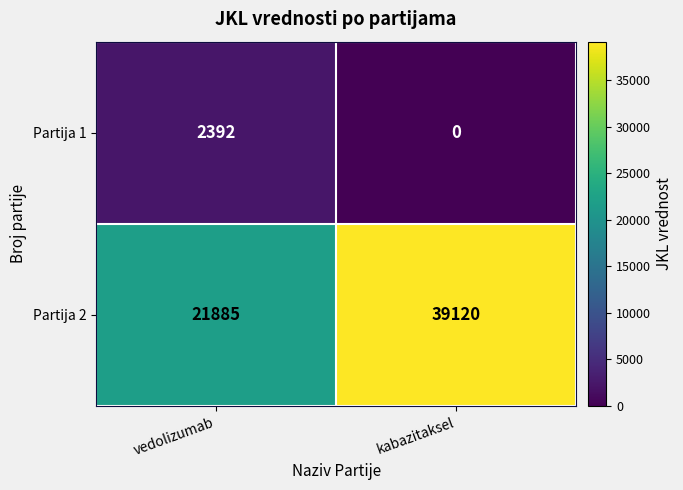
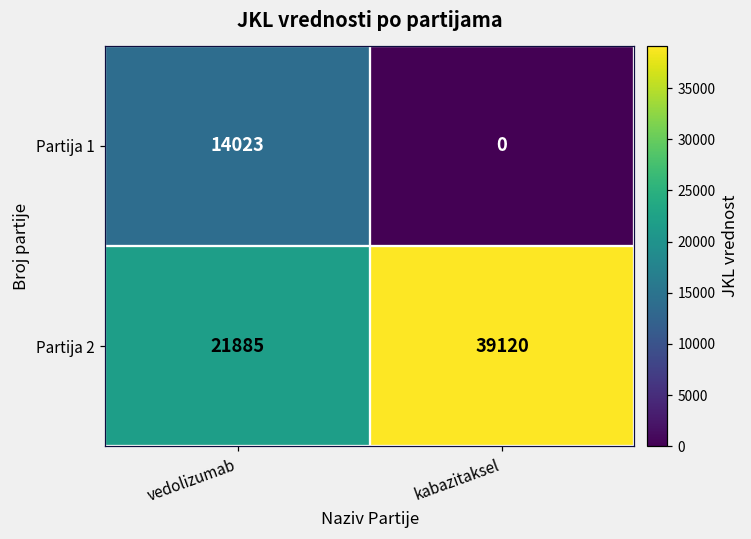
  {
    "Partija 1": {
-     "vedolizumab": 2392,
+     "vedolizumab": 14023,
      "kabazitaksel": 0
    },
    "Partija 2": {
      "vedolizumab": 21885,
      "kabazitaksel": 39120
    }
  }
